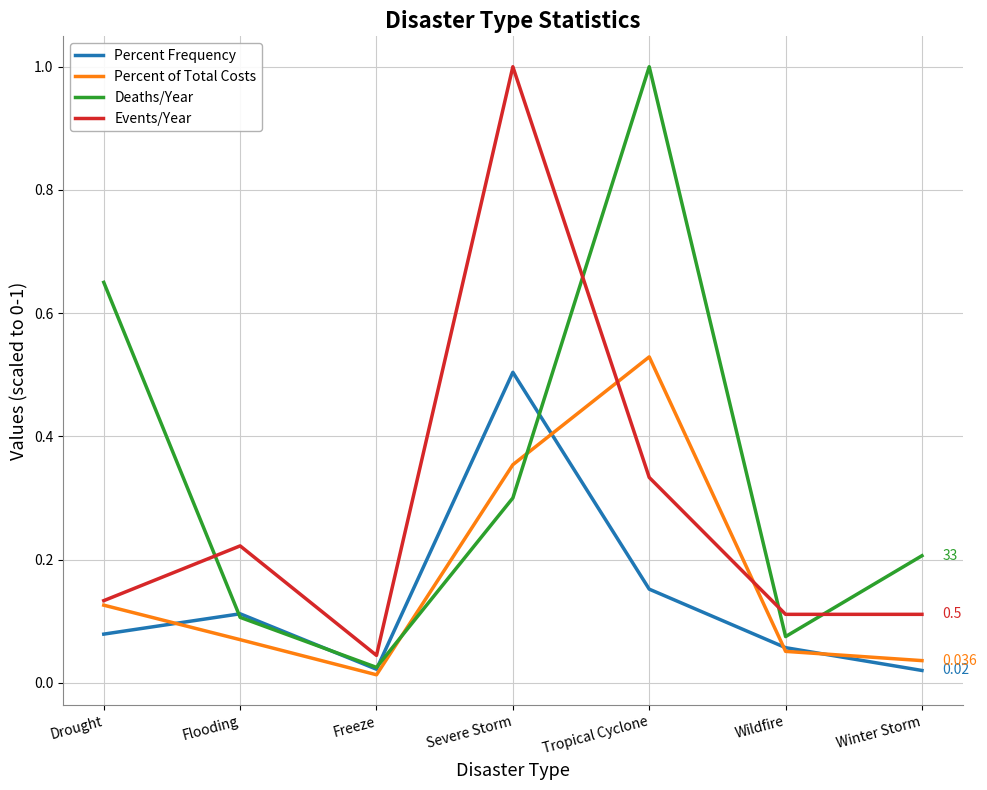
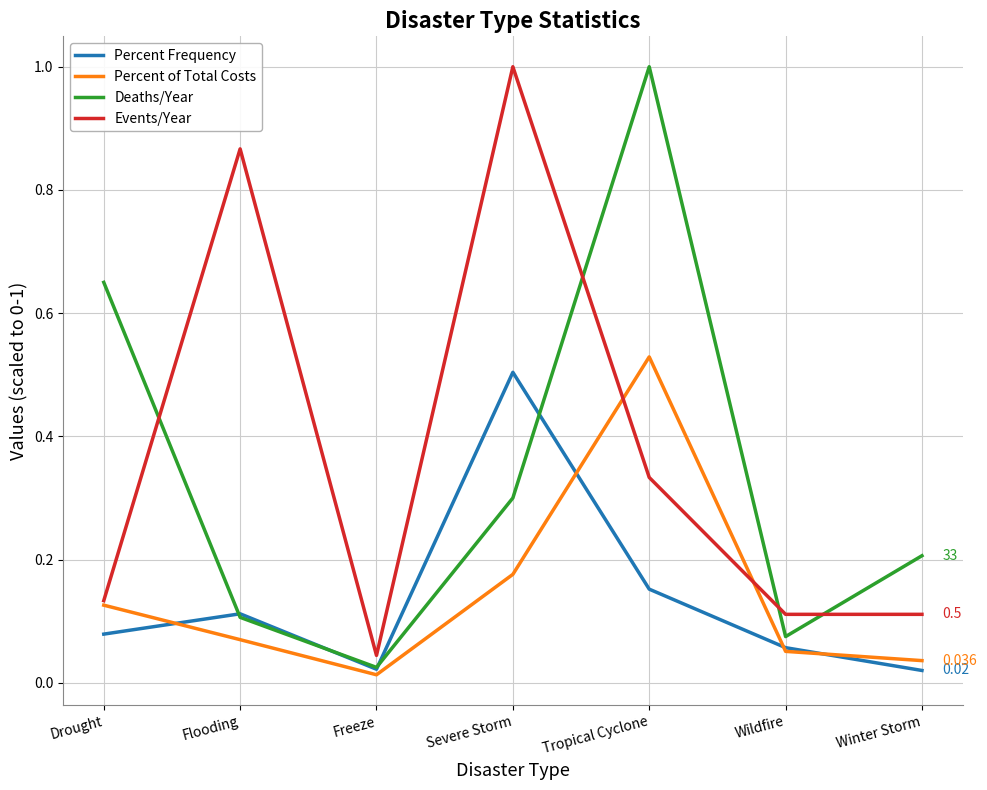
  {
    "Percent Frequency": {
      "Drought": 0.08,
      "Flooding": 0.11,
      "Severe Storm": 0.50,
      "Tropical Cyclone": 0.15,
      "Wildfire": 0.06
    },
    "Percent of Total Costs": {
      "Drought": 0.13,
      "Flooding": 0.07,
      "Freeze": 0.01,
-     "Severe Storm": 0.35,
+     "Severe Storm": 0.18,
      "Tropical Cyclone": 0.53,
      "Wildfire": 0.05
    },
    "Deaths/Year": {
      "Drought": 0.65,
      "Flooding": 0.11,
      "Severe Storm": 0.30,
      "Tropical Cyclone": 1.00,
      "Wildfire": 0.08
    },
    "Events/Year": {
      "Drought": 0.13,
-     "Flooding": 0.22,
+     "Flooding": 0.87,
      "Freeze": 0.04,
      "Severe Storm": 1.00,
      "Tropical Cyclone": 0.33,
      "Wildfire": 0.11
    }
  }
